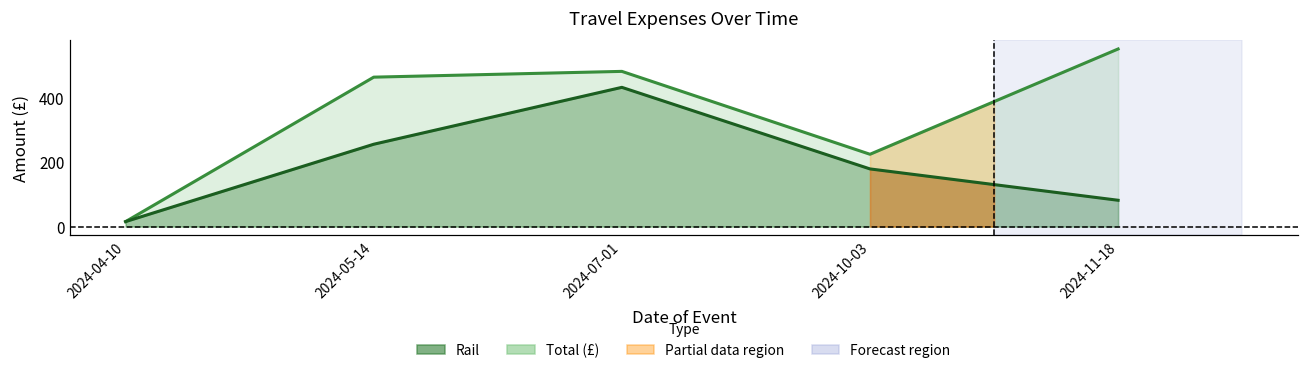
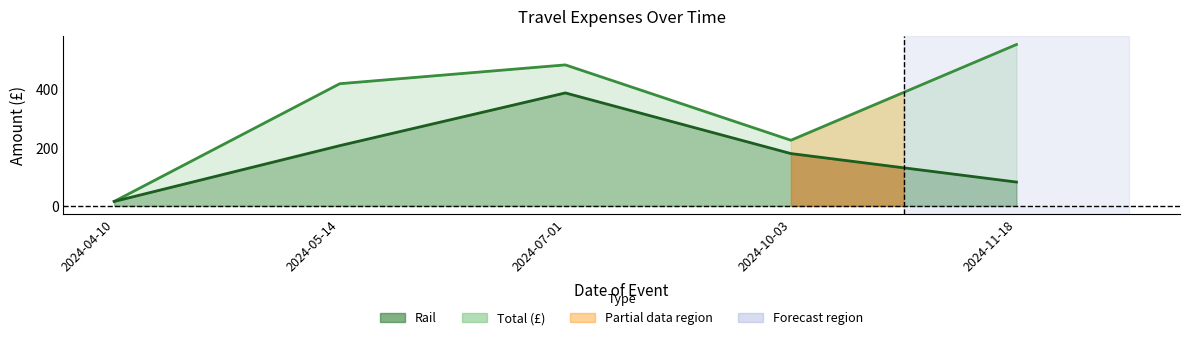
  {
    "Total (£)": {
-     "2024-05-14": 470,
+     "2024-05-14": 420,
      "2024-07-01": 480,
      "2024-11-18": 550
    },
    "Rail": {
-     "2024-05-14": 260,
-     "2024-07-01": 430,
+     "2024-05-14": 210,
+     "2024-07-01": 390,
      "2024-11-18": 80
    }
  }
